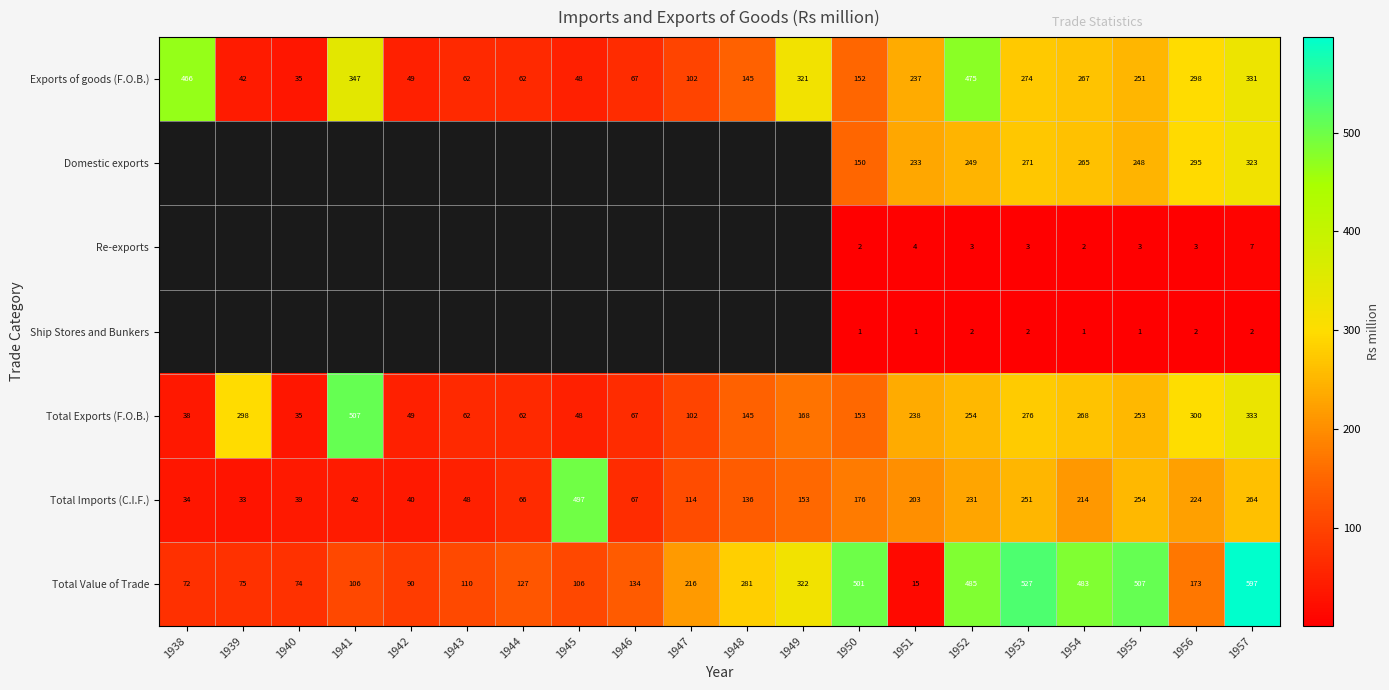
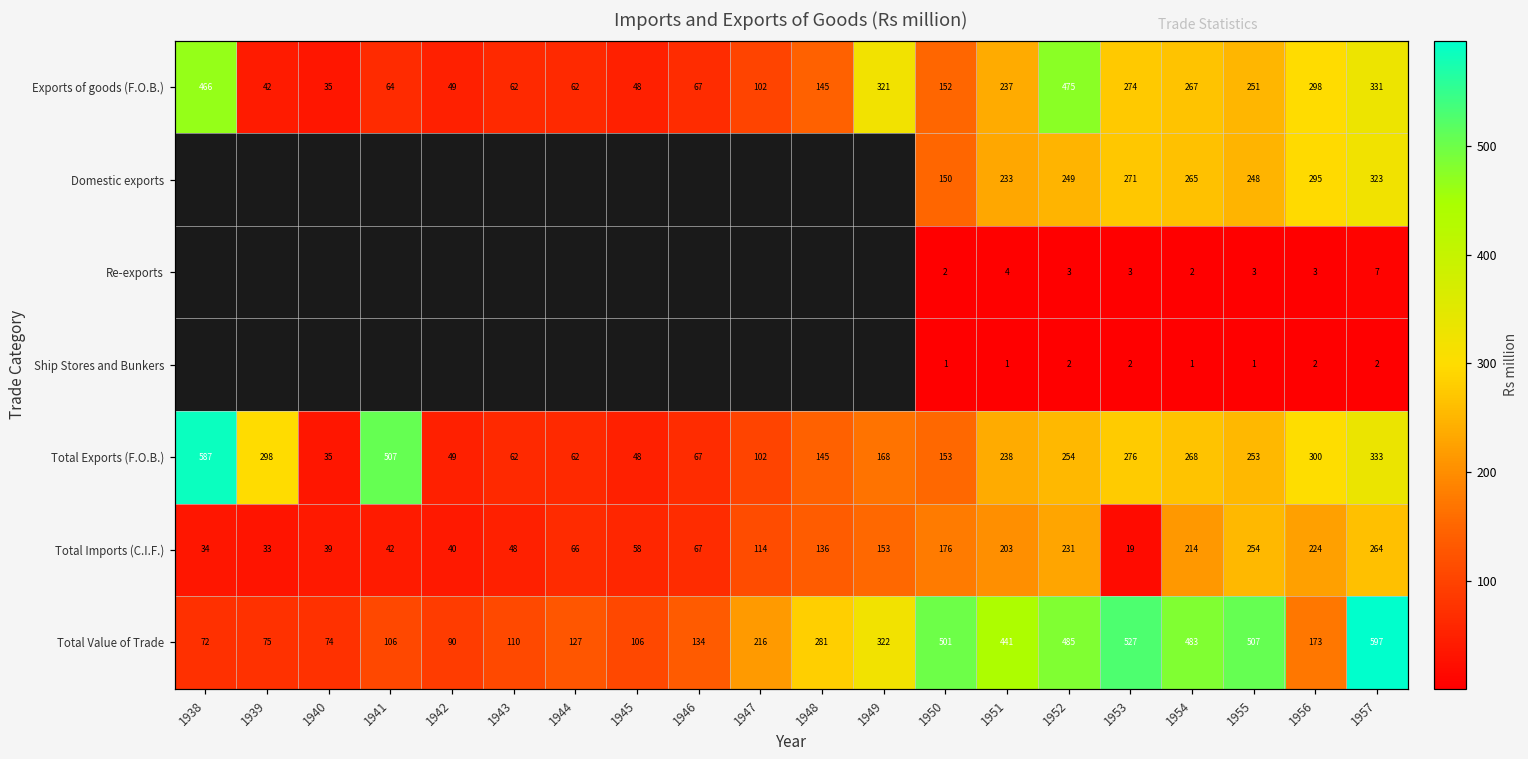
  {
    "Exports of goods (F.O.B.)": {
      "1938": 466,
      "1939": 42,
      "1940": 35,
-     "1941": 347,
+     "1941": 64,
      "1942": 49,
      "1943": 62,
      "1944": 62,
      "1945": 48,
      "1946": 67,
      "1947": 102,
      "1948": 145,
      "1949": 321,
      "1950": 152,
      "1951": 237,
      "1952": 475,
      "1953": 274,
      "1954": 267,
      "1955": 251,
      "1956": 298,
      "1957": 331
    },
    "Domestic exports": {
      "1950": 150,
      "1951": 233,
      "1952": 249,
      "1953": 271,
      "1954": 265,
      "1955": 248,
      "1956": 295,
      "1957": 323
    },
    "Re-exports": {
      "1950": 2,
      "1951": 4,
      "1952": 3,
      "1953": 3,
      "1954": 2,
      "1955": 3,
      "1956": 3,
      "1957": 7
    },
    "Ship Stores and Bunkers": {
      "1950": 1,
      "1951": 1,
      "1952": 2,
      "1953": 2,
      "1954": 1,
      "1955": 1,
      "1956": 2,
      "1957": 2
    },
    "Total Exports (F.O.B.)": {
-     "1938": 38,
+     "1938": 587,
      "1939": 298,
      "1940": 35,
      "1941": 507,
      "1942": 49,
      "1943": 62,
      "1944": 62,
      "1945": 48,
      "1946": 67,
      "1947": 102,
      "1948": 145,
      "1949": 168,
      "1950": 153,
      "1951": 238,
      "1952": 254,
      "1953": 276,
      "1954": 268,
      "1955": 253,
      "1956": 300,
      "1957": 333
    },
    "Total Imports (C.I.F.)": {
      "1938": 34,
      "1939": 33,
      "1940": 39,
      "1941": 42,
      "1942": 40,
      "1943": 48,
      "1944": 66,
-     "1945": 497,
+     "1945": 58,
      "1946": 67,
      "1947": 114,
      "1948": 136,
      "1949": 153,
      "1950": 176,
      "1951": 203,
      "1952": 231,
-     "1953": 251,
+     "1953": 19,
      "1954": 214,
      "1955": 254,
      "1956": 224,
      "1957": 264
    },
    "Total Value of Trade": {
      "1938": 72,
      "1939": 75,
      "1940": 74,
      "1941": 106,
      "1942": 90,
      "1943": 110,
      "1944": 127,
      "1945": 106,
      "1946": 134,
      "1947": 216,
      "1948": 281,
      "1949": 322,
      "1950": 501,
-     "1951": 15,
+     "1951": 441,
      "1952": 485,
      "1953": 527,
      "1954": 483,
      "1955": 507,
      "1956": 173,
      "1957": 597
    }
  }
